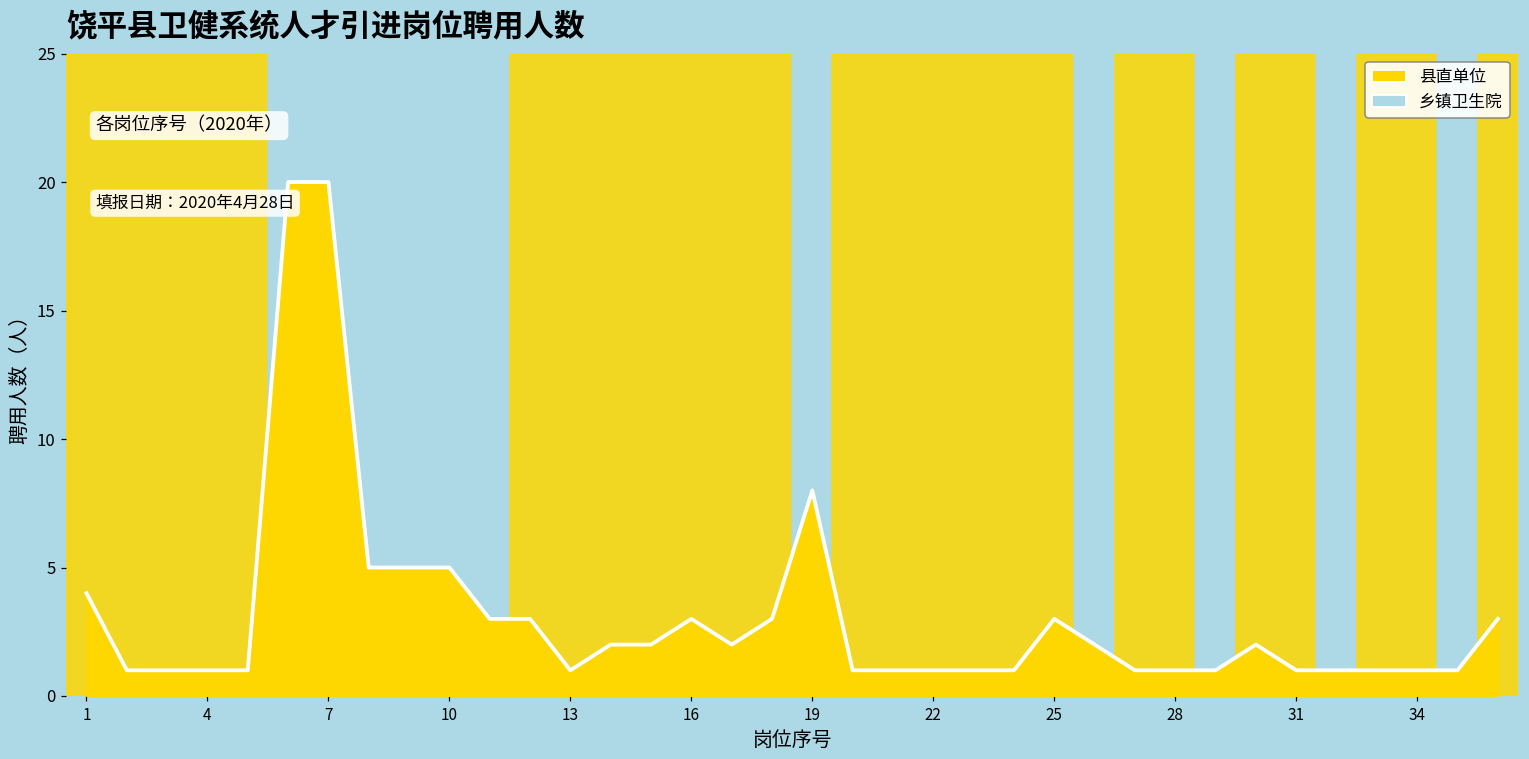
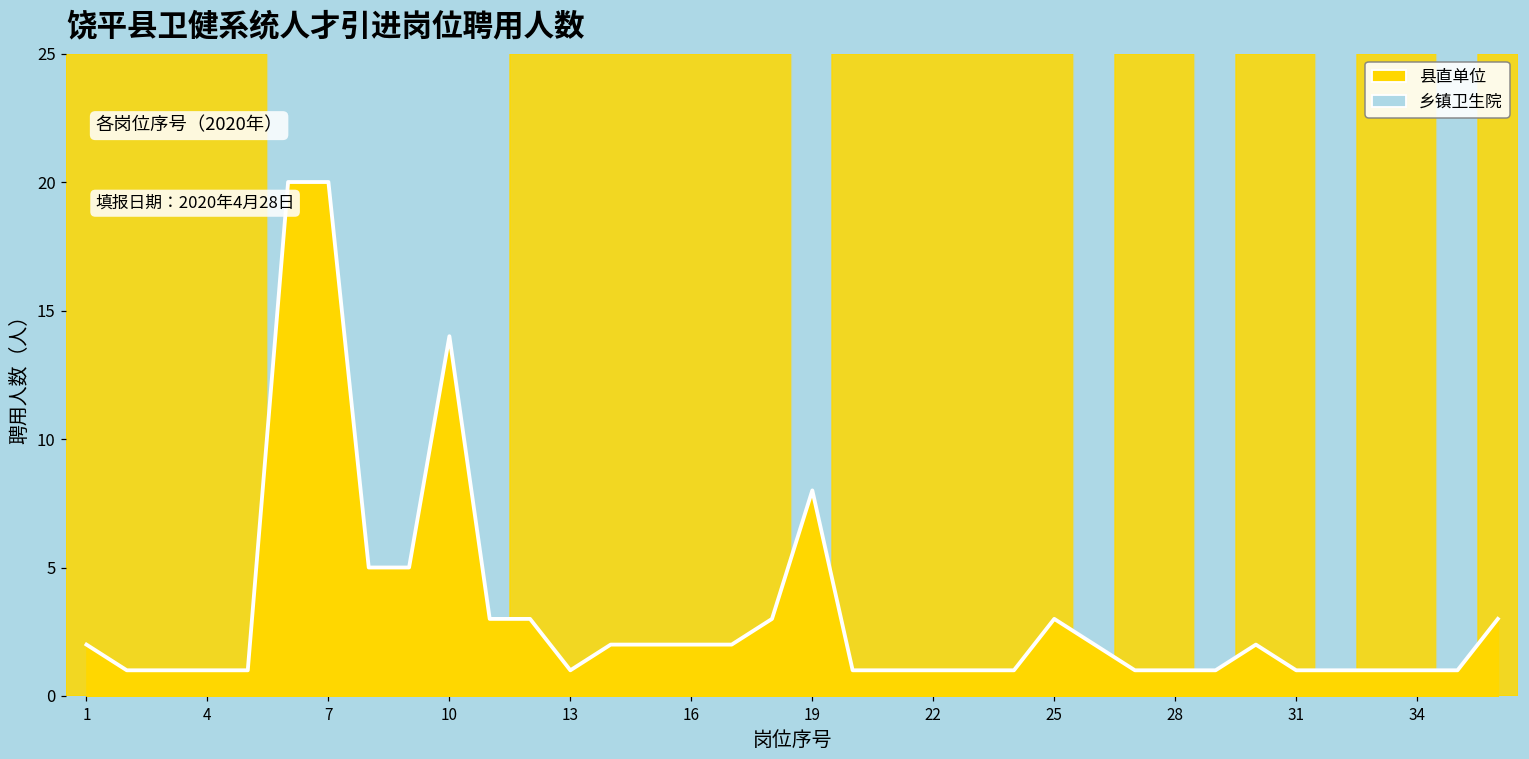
  {
-   "1": 4,
+   "1": 2,
    "4": 1,
    "7": 20,
-   "10": 5,
+   "10": 14,
    "13": 1,
-   "16": 3,
+   "16": 2,
    "19": 8,
    "22": 1,
    "25": 3,
    "28": 1,
    "31": 1,
    "34": 1
  }
